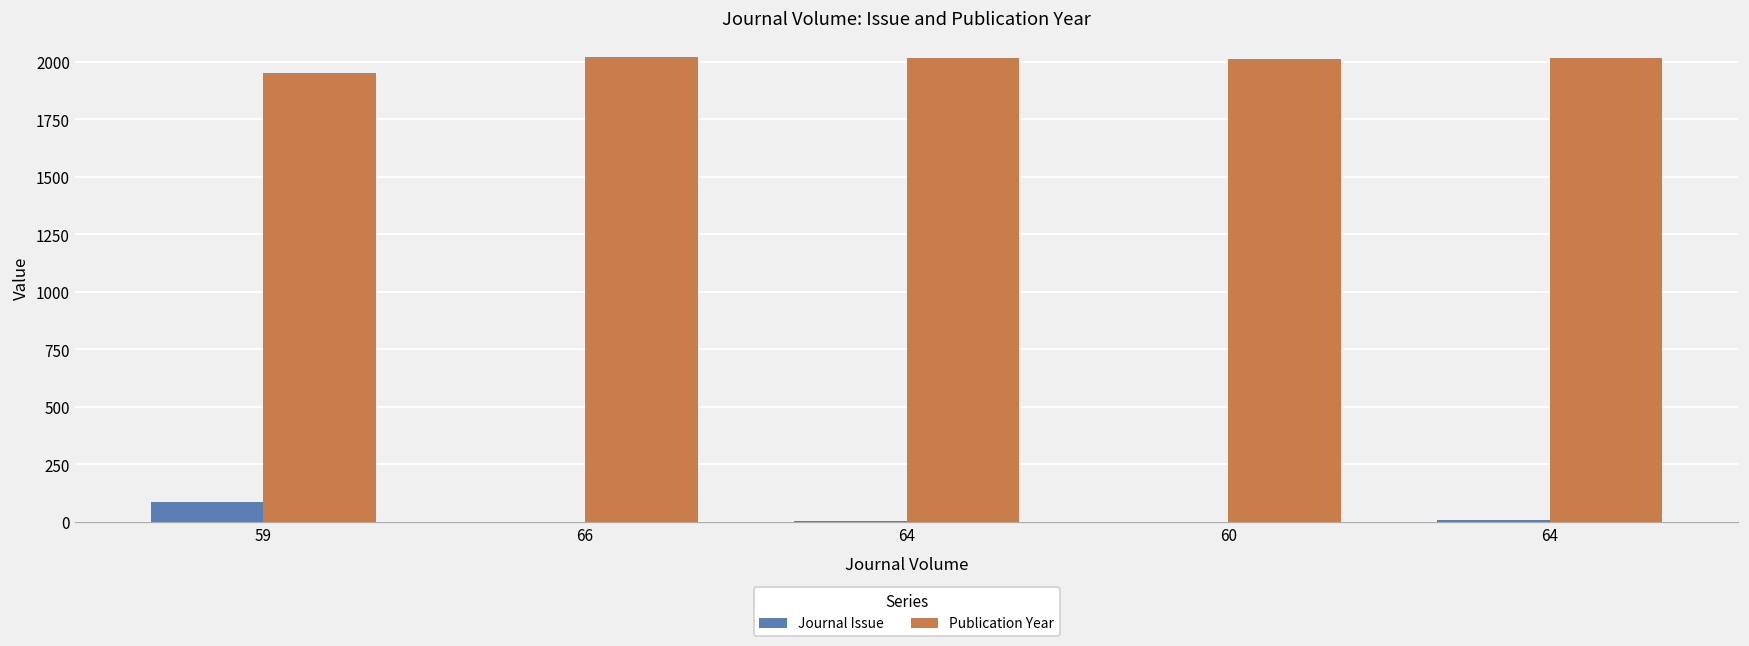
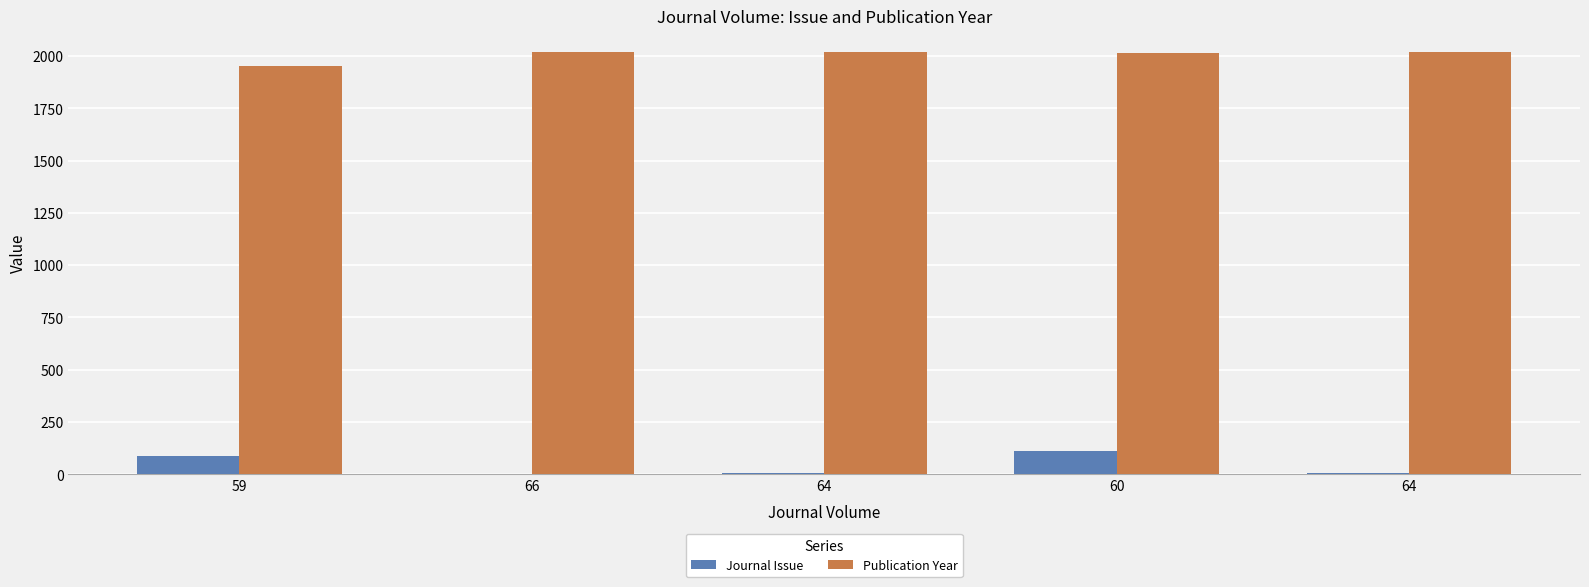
  {
    "Journal Issue": {
      "59": 90,
-     "60": 0
+     "60": 110
    },
    "Publication Year": {
      "59": 1950,
      "66": 2020,
      "60": 2020
    }
  }
